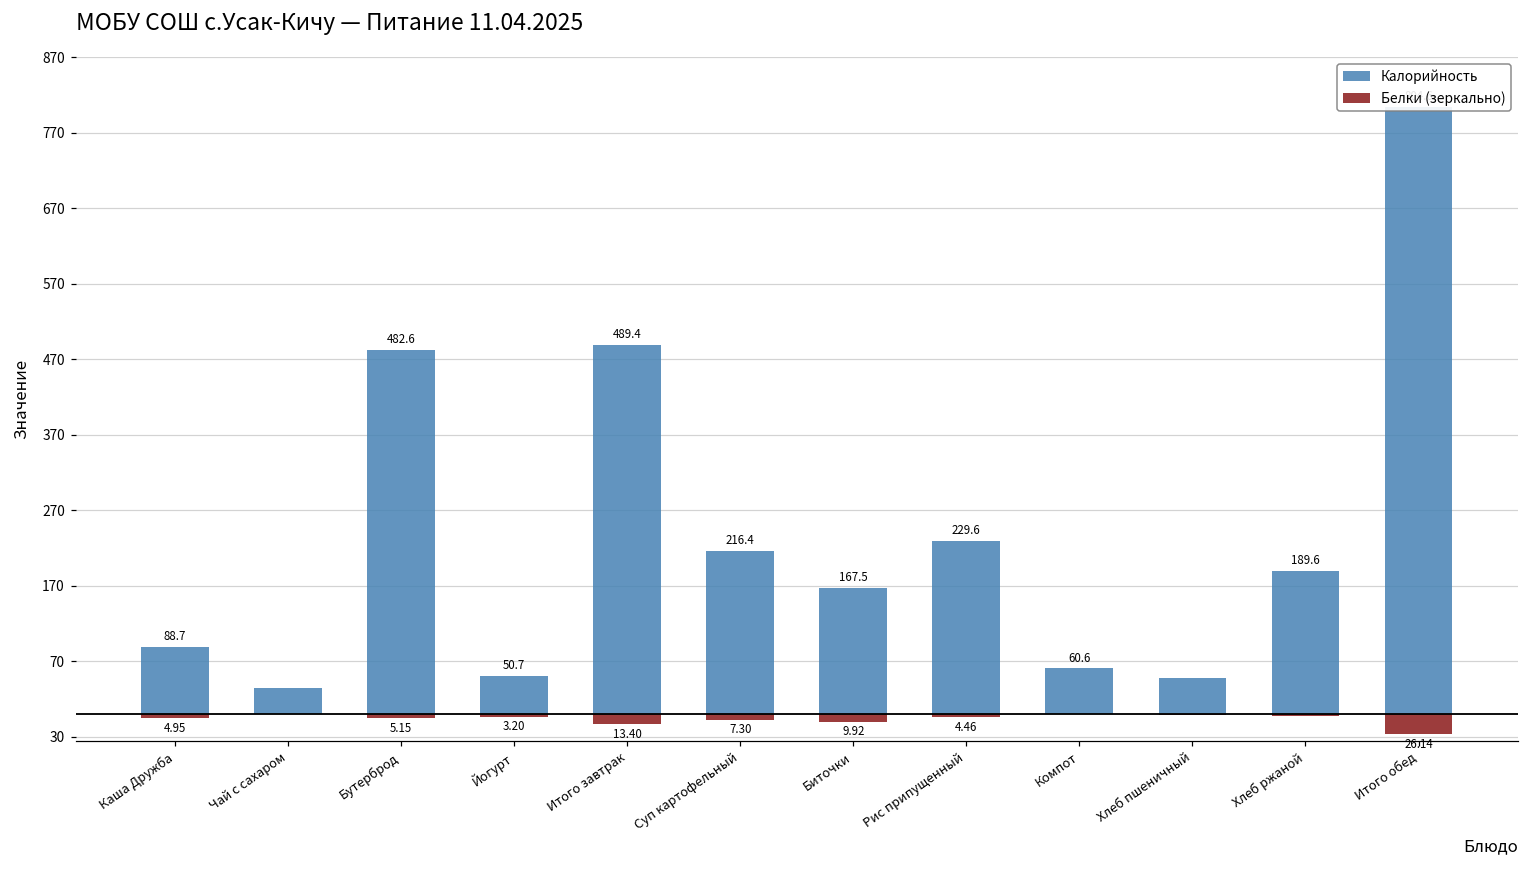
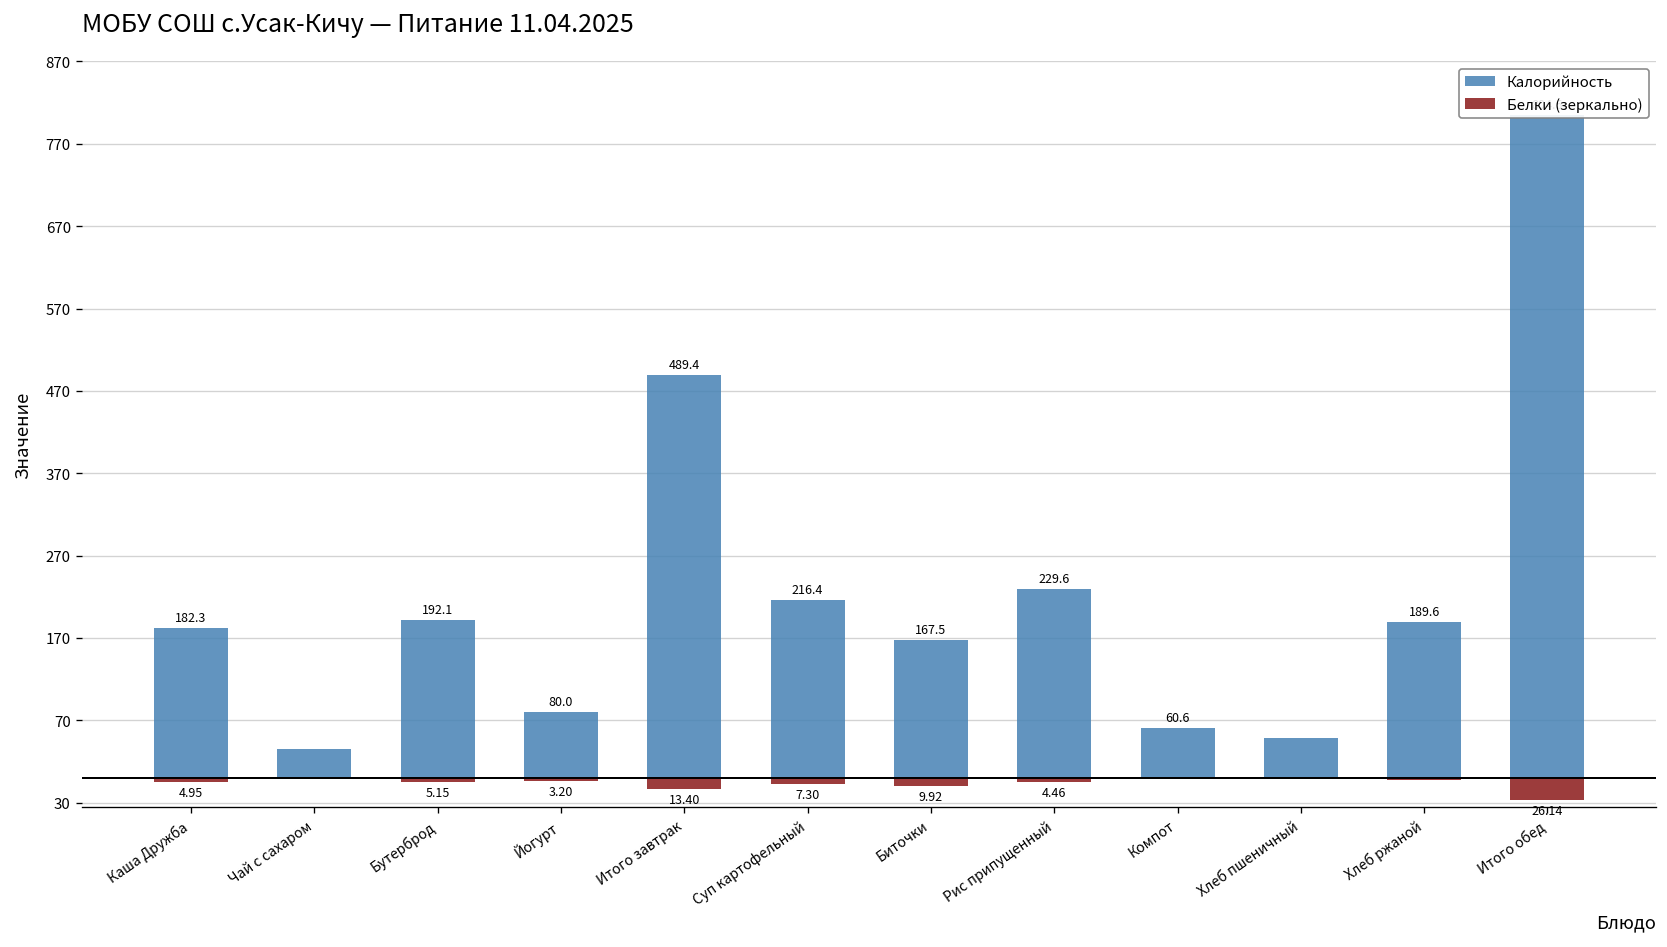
  {
    "Калорийность": {
-     "Каша Дружба": 88.7,
-     "Бутерброд": 482.6,
-     "Йогурт": 50.7,
+     "Каша Дружба": 182.3,
+     "Бутерброд": 192.1,
+     "Йогурт": 80.0,
      "Итого завтрак": 489.4,
      "Суп картофельный": 216.4,
      "Биточки": 167.5,
      "Рис припущенный": 229.6,
      "Компот": 60.6,
      "Хлеб ржаной": 189.6
    }
  }
